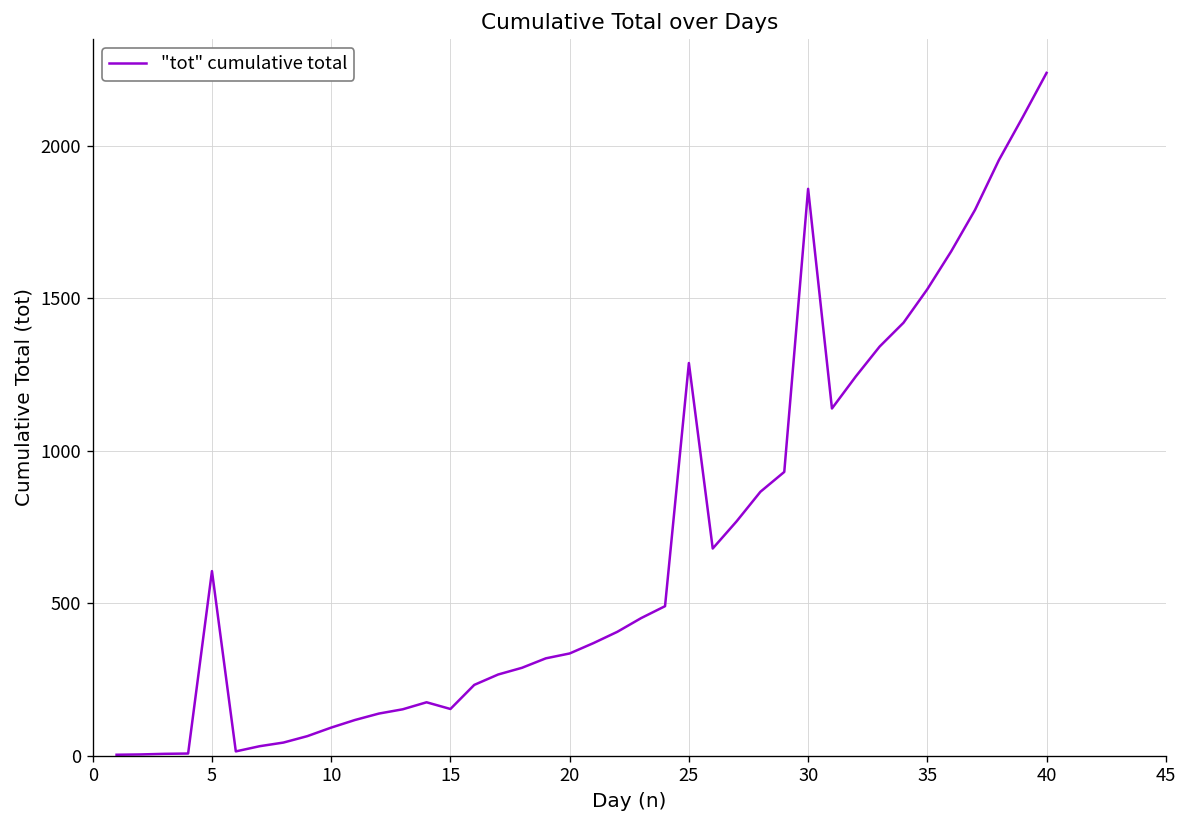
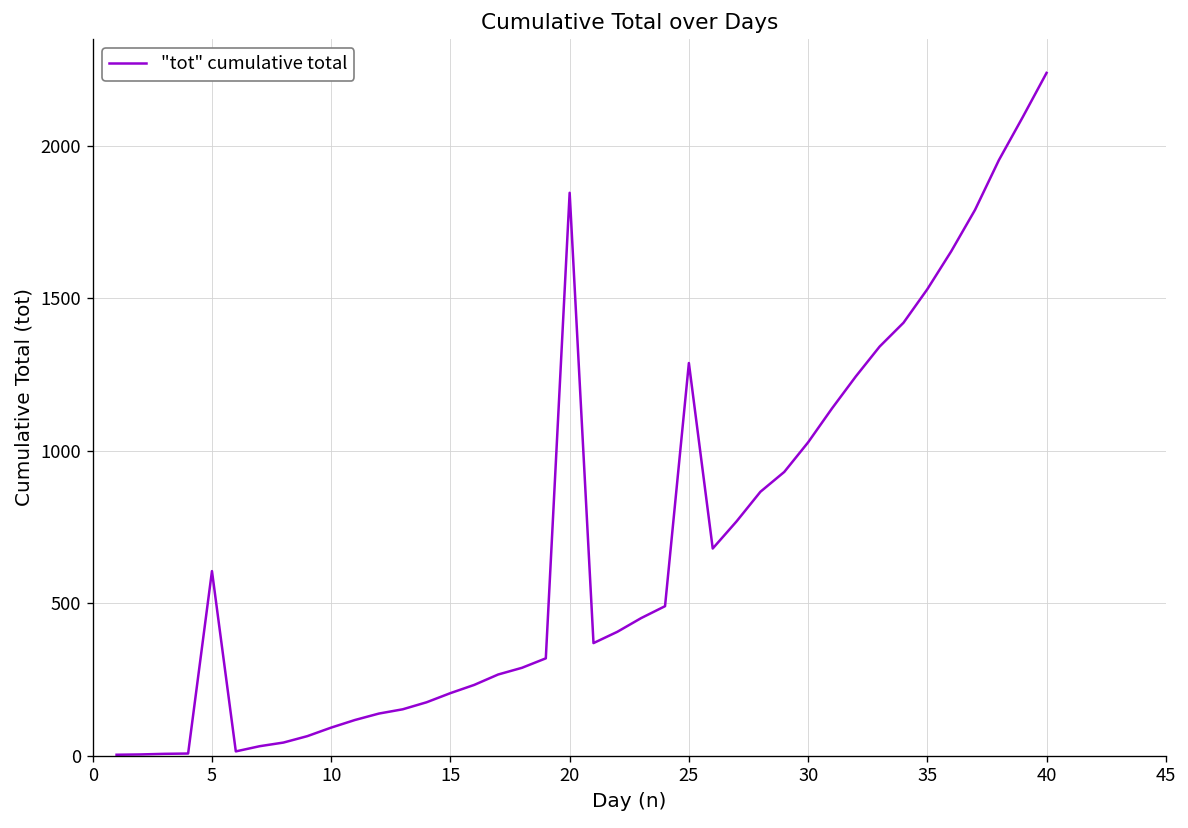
  {
    "5": 610,
    "10": 90,
-   "15": 150,
-   "20": 340,
+   "15": 210,
+   "20": 1850,
    "25": 1290,
-   "30": 1860,
+   "30": 1030,
    "35": 1530,
    "40": 2240
  }
